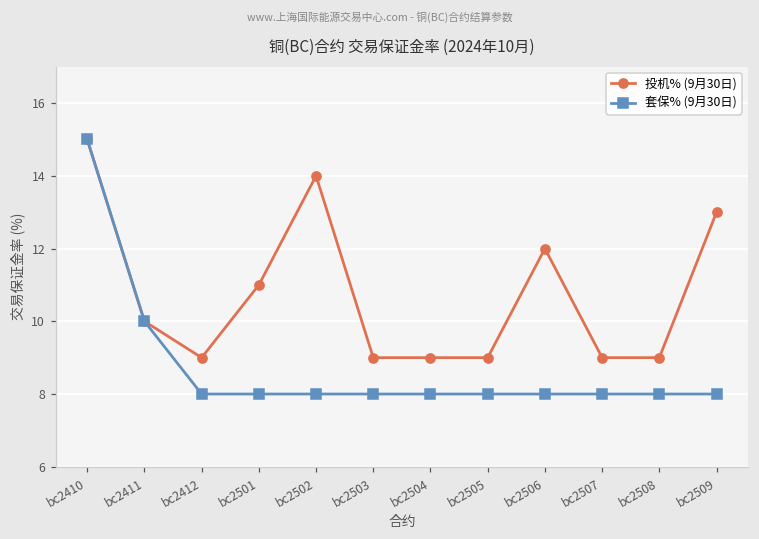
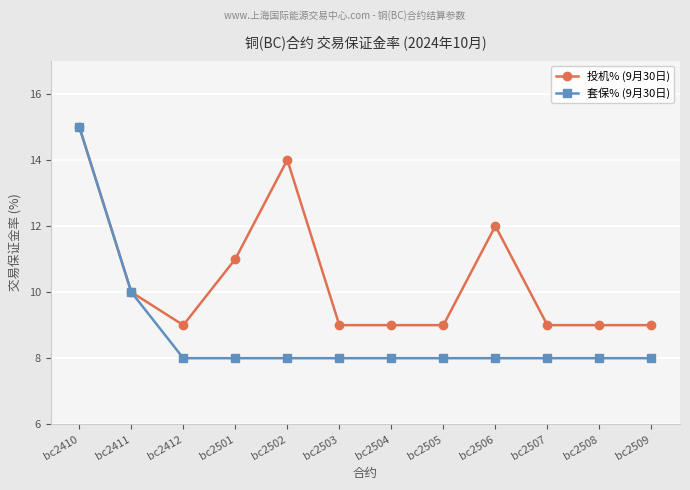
  {
    "投机% (9月30日)": {
      "bc2412": 9,
      "bc2501": 11,
      "bc2502": 14,
      "bc2503": 9,
      "bc2504": 9,
      "bc2505": 9,
      "bc2506": 12,
      "bc2507": 9,
      "bc2508": 9,
-     "bc2509": 13
+     "bc2509": 9
    },
    "套保% (9月30日)": {
      "bc2412": 8,
      "bc2501": 8,
      "bc2502": 8,
      "bc2503": 8,
      "bc2504": 8,
      "bc2505": 8,
      "bc2506": 8,
      "bc2507": 8,
      "bc2508": 8,
      "bc2509": 8
    }
  }
